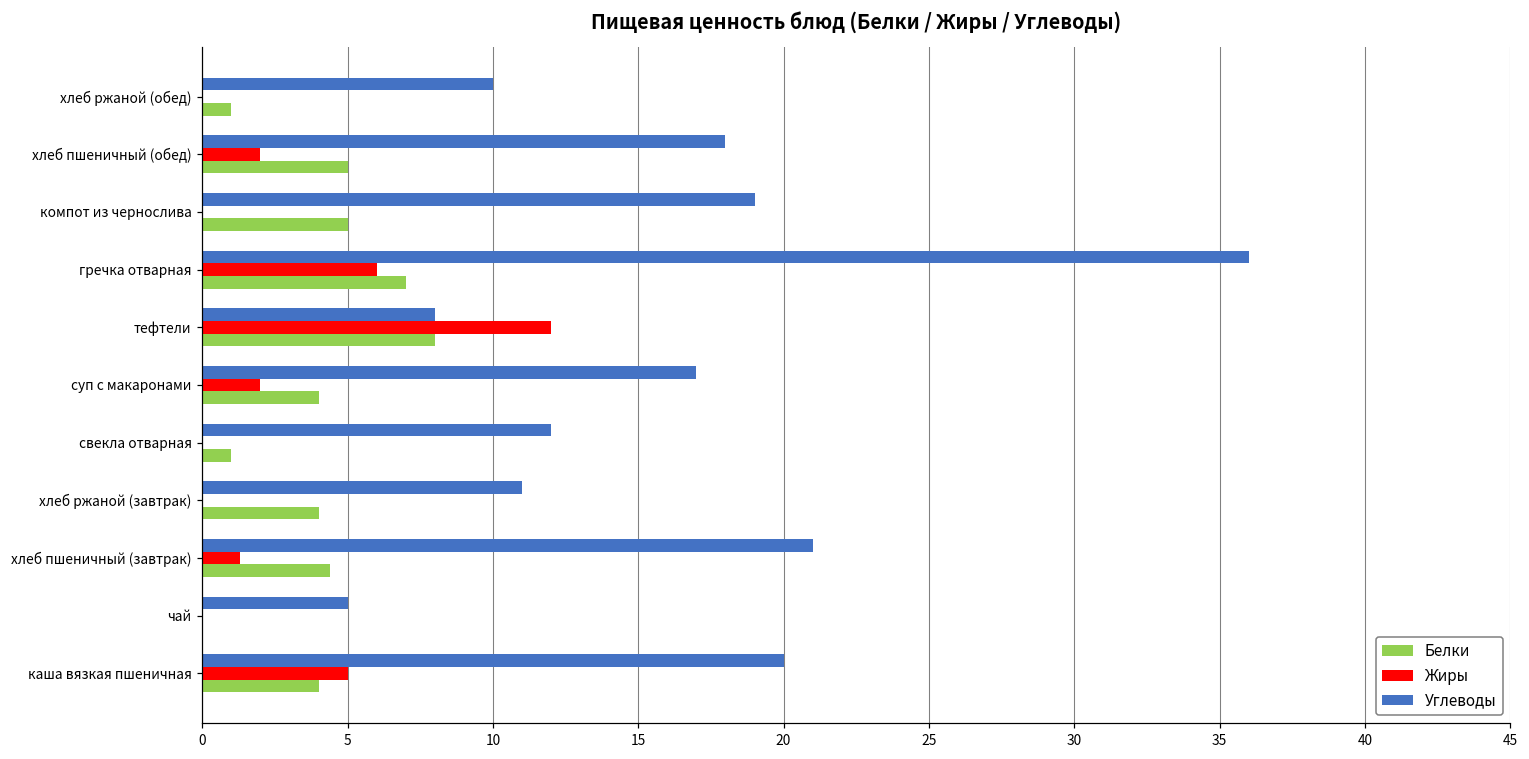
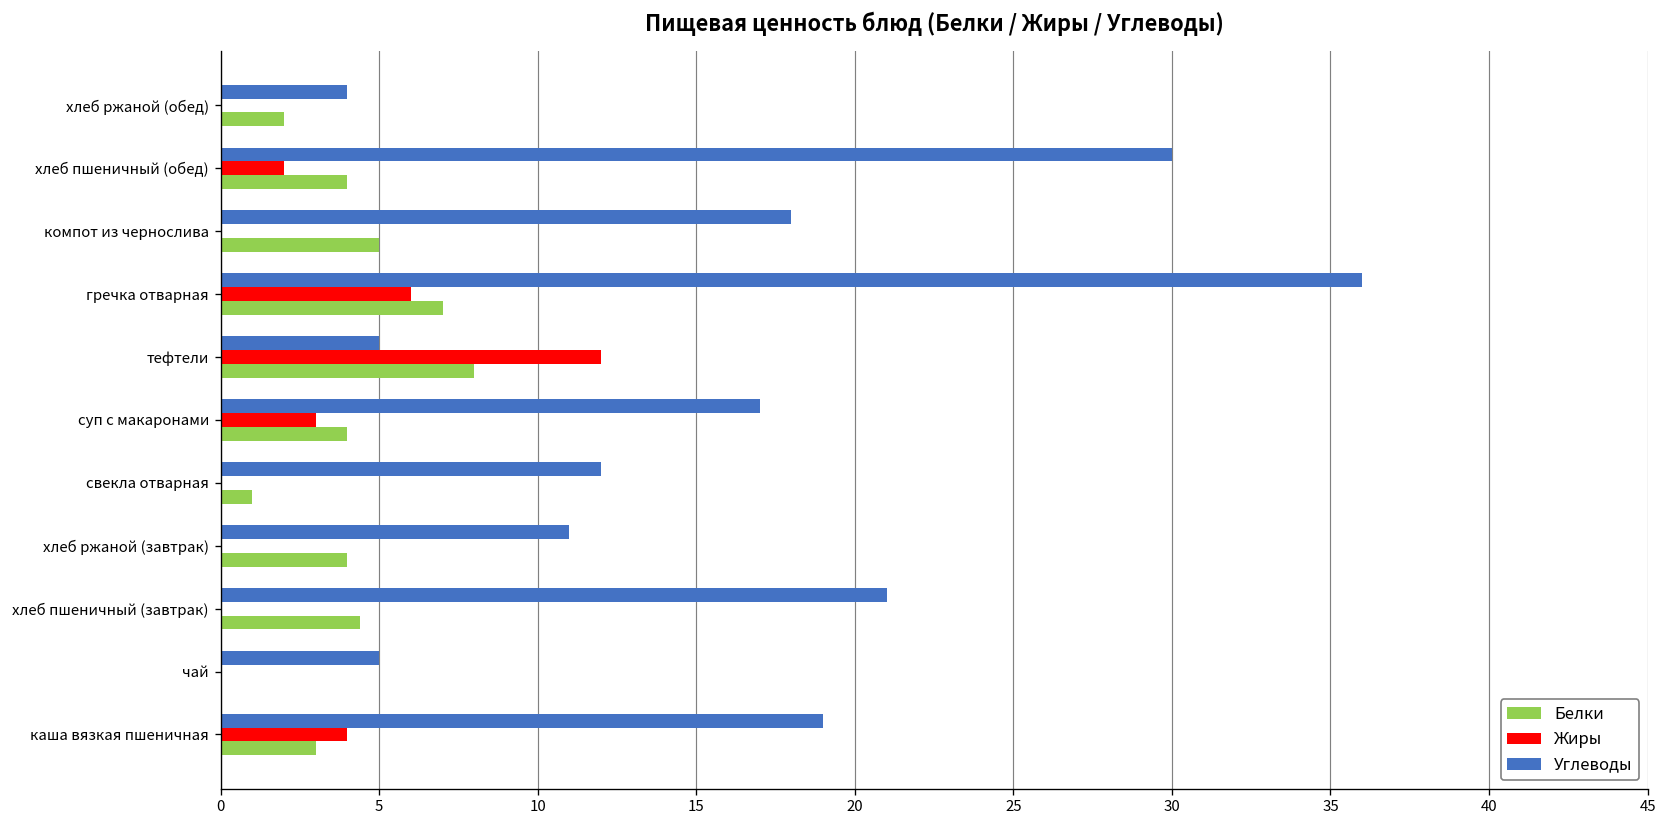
  {
    "Белки": {
-     "хлеб ржаной (обед)": 1,
-     "хлеб пшеничный (обед)": 5,
+     "хлеб ржаной (обед)": 2,
+     "хлеб пшеничный (обед)": 4,
      "компот из чернослива": 5,
      "гречка отварная": 7,
      "тефтели": 8,
      "суп с макаронами": 4,
      "свекла отварная": 1,
      "хлеб ржаной (завтрак)": 4,
      "хлеб пшеничный (завтрак)": 4.4,
      "чай": 0,
-     "каша вязкая пшеничная": 4
+     "каша вязкая пшеничная": 3
    },
    "Жиры": {
      "хлеб ржаной (обед)": 0.0,
      "хлеб пшеничный (обед)": 2.0,
      "компот из чернослива": 0.0,
      "гречка отварная": 6.0,
      "тефтели": 12.0,
-     "суп с макаронами": 2,
+     "суп с макаронами": 3,
      "свекла отварная": 0.0,
      "хлеб ржаной (завтрак)": 0.0,
-     "хлеб пшеничный (завтрак)": 1.3,
+     "хлеб пшеничный (завтрак)": 0.0,
      "чай": 0.0,
-     "каша вязкая пшеничная": 5
+     "каша вязкая пшеничная": 4
    },
    "Углеводы": {
-     "хлеб ржаной (обед)": 10,
-     "хлеб пшеничный (обед)": 18,
-     "компот из чернослива": 19,
+     "хлеб ржаной (обед)": 4,
+     "хлеб пшеничный (обед)": 30,
+     "компот из чернослива": 18,
      "гречка отварная": 36,
-     "тефтели": 8,
+     "тефтели": 5,
      "суп с макаронами": 17,
      "свекла отварная": 12,
      "хлеб ржаной (завтрак)": 11,
      "хлеб пшеничный (завтрак)": 21,
      "чай": 5,
-     "каша вязкая пшеничная": 20
+     "каша вязкая пшеничная": 19
    }
  }
